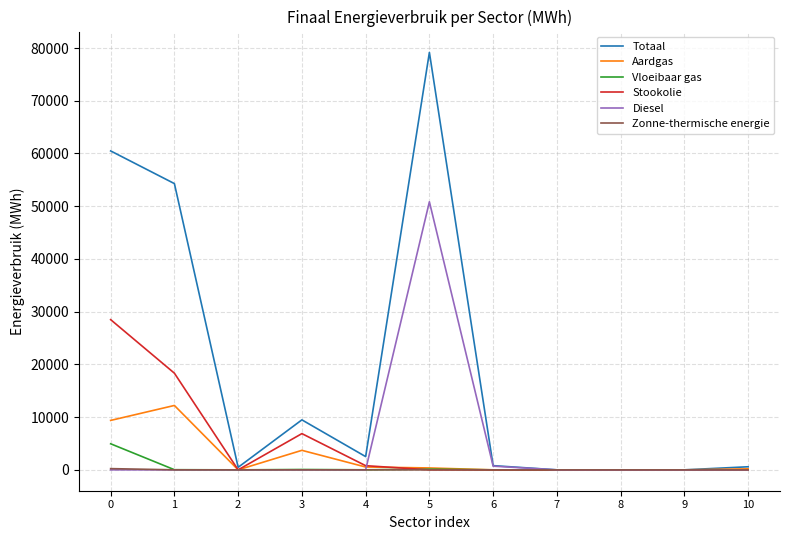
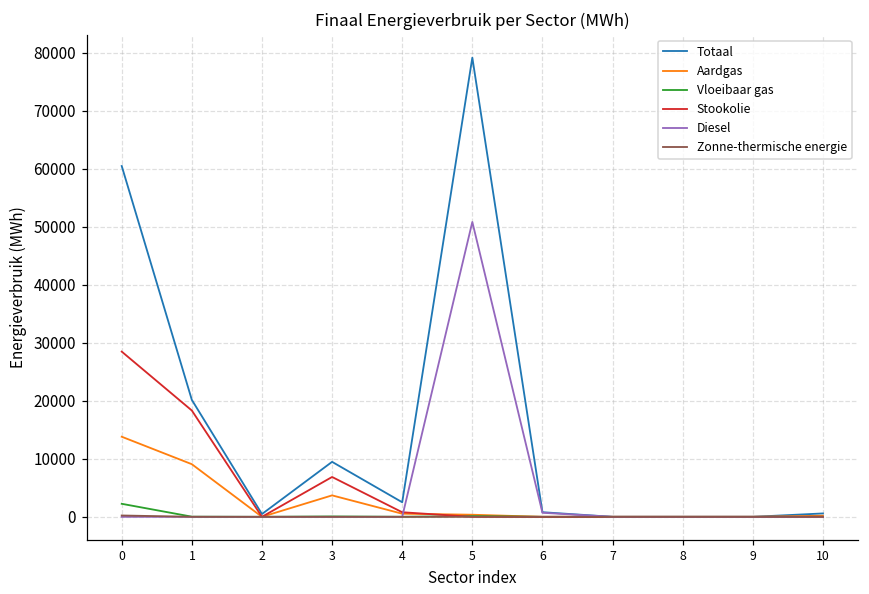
  {
    "Totaal": {
      "0": 60000,
-     "1": 54000,
+     "1": 20000,
      "2": 0,
      "3": 9000,
      "4": 3000,
      "5": 79000
    },
    "Aardgas": {
-     "0": 9000,
-     "1": 12000,
+     "0": 14000,
+     "1": 9000,
      "3": 4000
    },
    "Vloeibaar gas": {
-     "0": 5000
+     "0": 2000
    },
    "Stookolie": {
      "0": 28000,
      "1": 18000,
      "3": 7000
    },
    "Diesel": {
      "5": 51000
    }
  }
